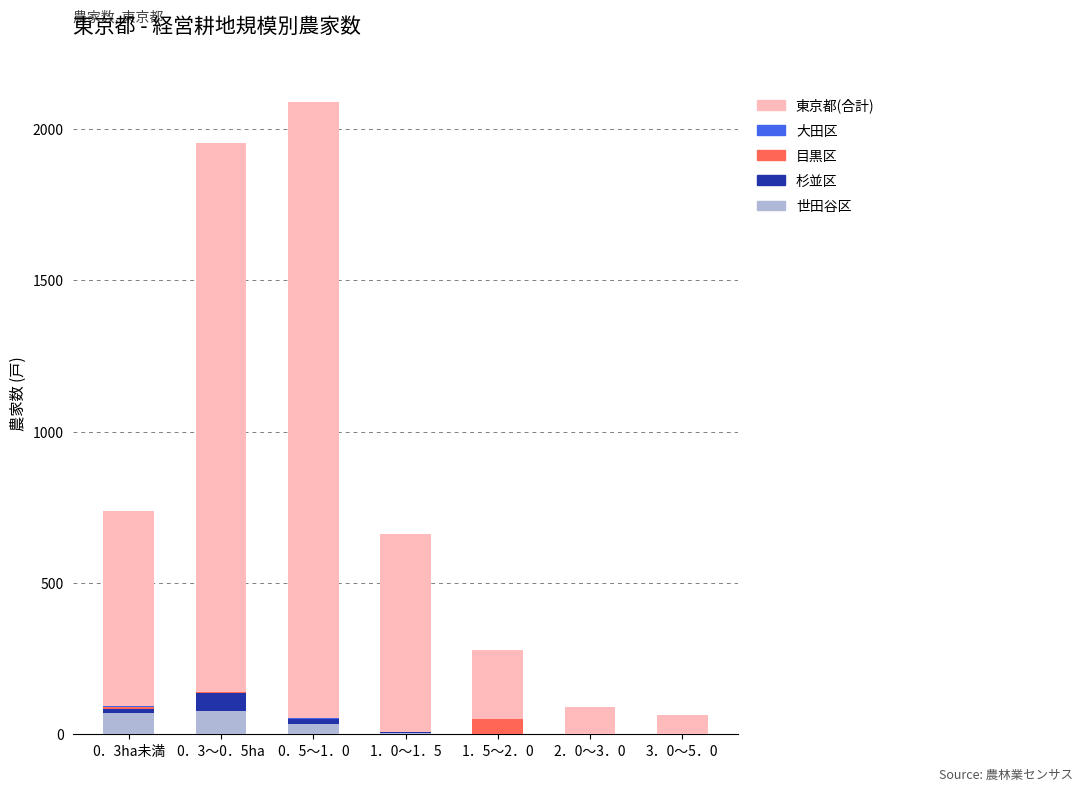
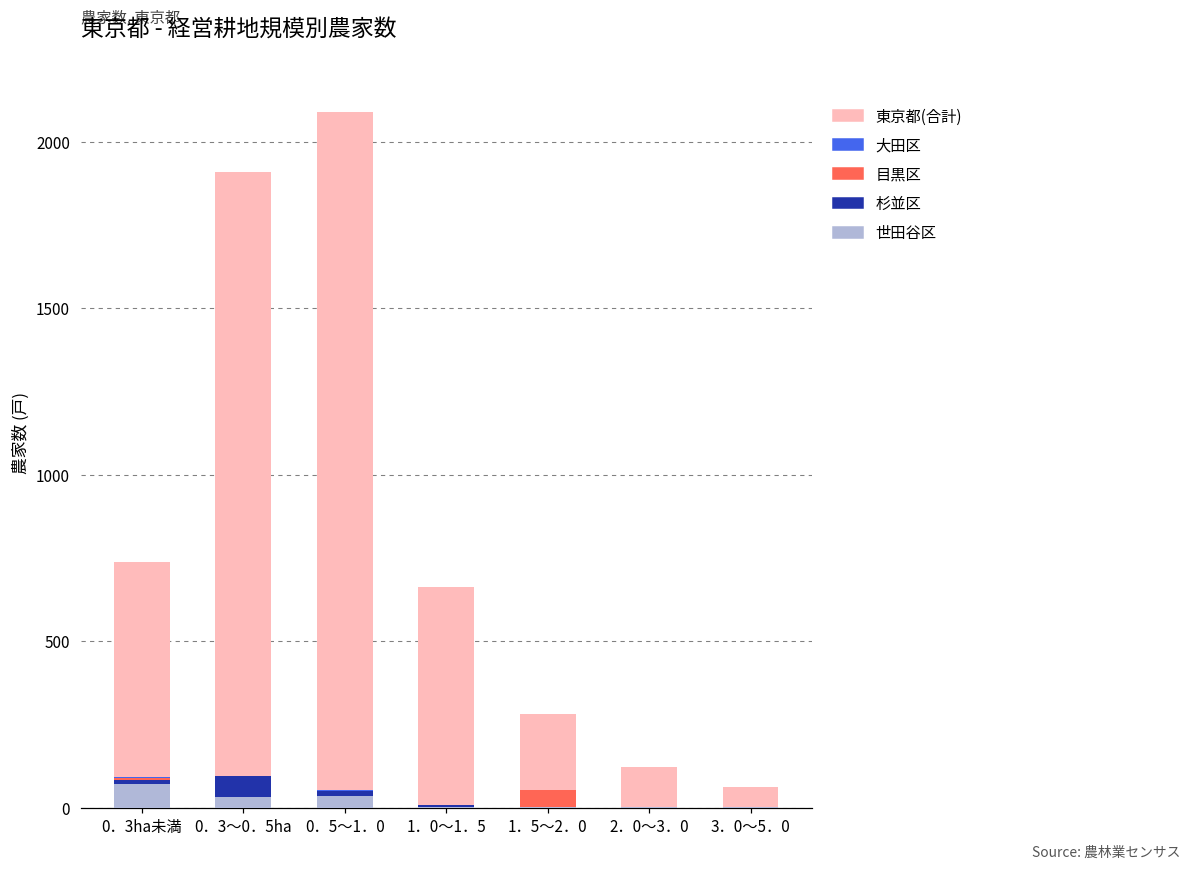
  {
    "世田谷区": {
      "0．3ha未満": 70,
-     "0．3～0．5ha": 80,
+     "0．3～0．5ha": 30,
      "0．5～1．0": 30
    },
    "杉並区": {
      "0．3ha未満": 10,
      "0．3～0．5ha": 60,
      "0．5～1．0": 20,
      "3．0～5．0": 0
    },
    "目黒区": {
      "1．0～1．5": 0,
      "1．5～2．0": 50,
      "2．0～3．0": 0,
      "3．0～5．0": 0
    },
    "大田区": {
      "1．5～2．0": 0,
      "2．0～3．0": 0,
      "3．0～5．0": 0
    },
    "東京都(合計)": {
      "0．3ha未満": 650,
      "0．3～0．5ha": 1810,
      "0．5～1．0": 2040,
      "1．0～1．5": 650,
      "1．5～2．0": 230,
-     "2．0～3．0": 90,
+     "2．0～3．0": 120,
      "3．0～5．0": 60
    }
  }
